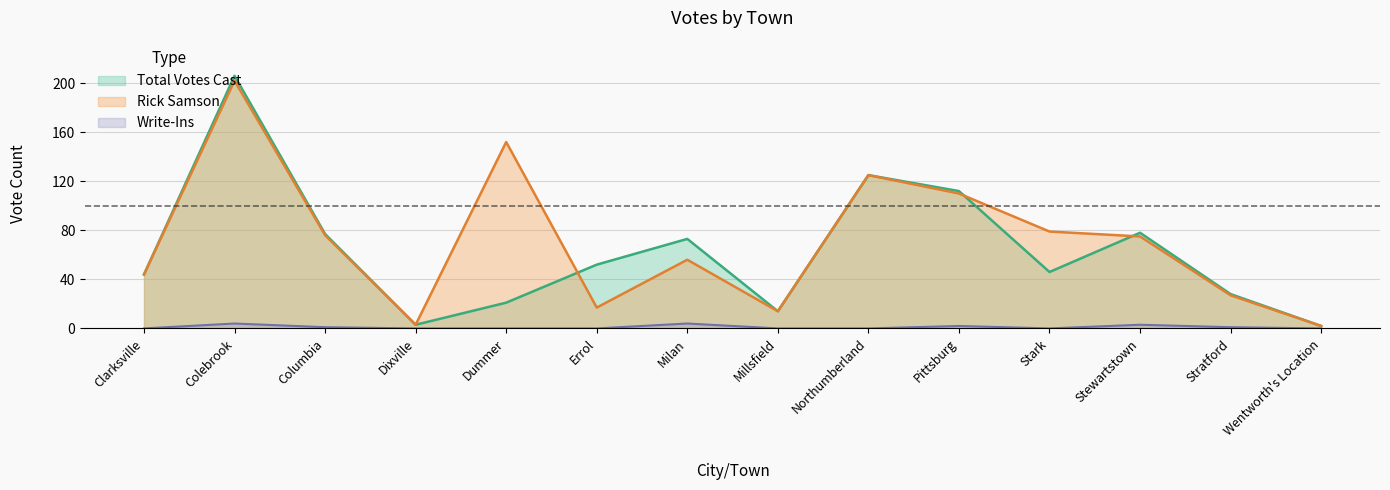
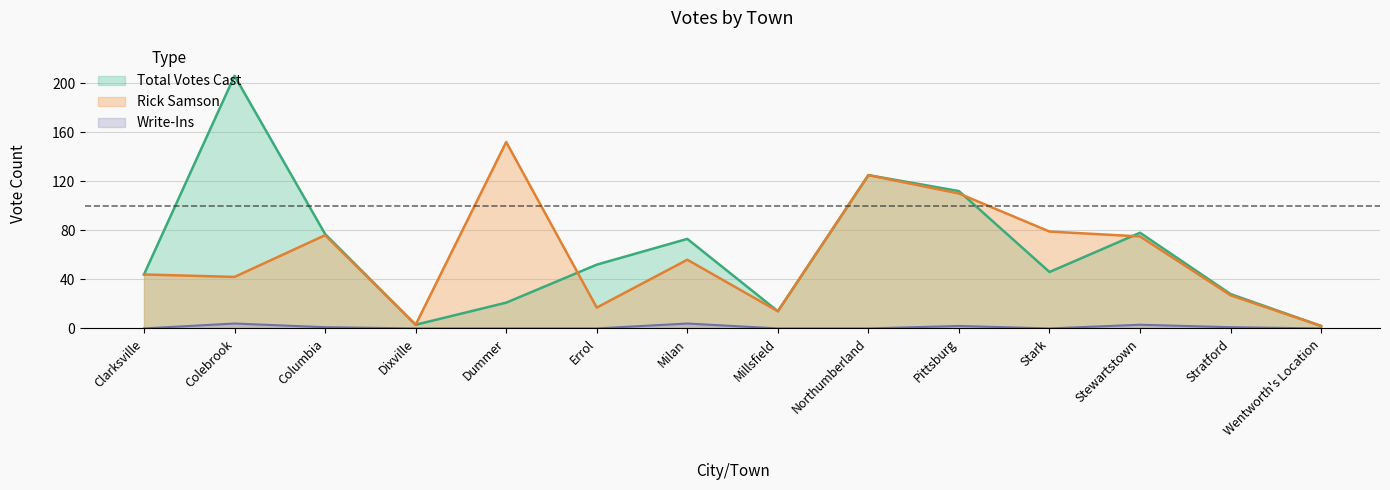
  {
    "Rick Samson": {
-     "Colebrook": 202,
+     "Colebrook": 42,
      "Dummer": 152,
      "Errol": 17,
      "Milan": 56,
      "Stark": 79,
      "Stewartstown": 75
    }
  }
